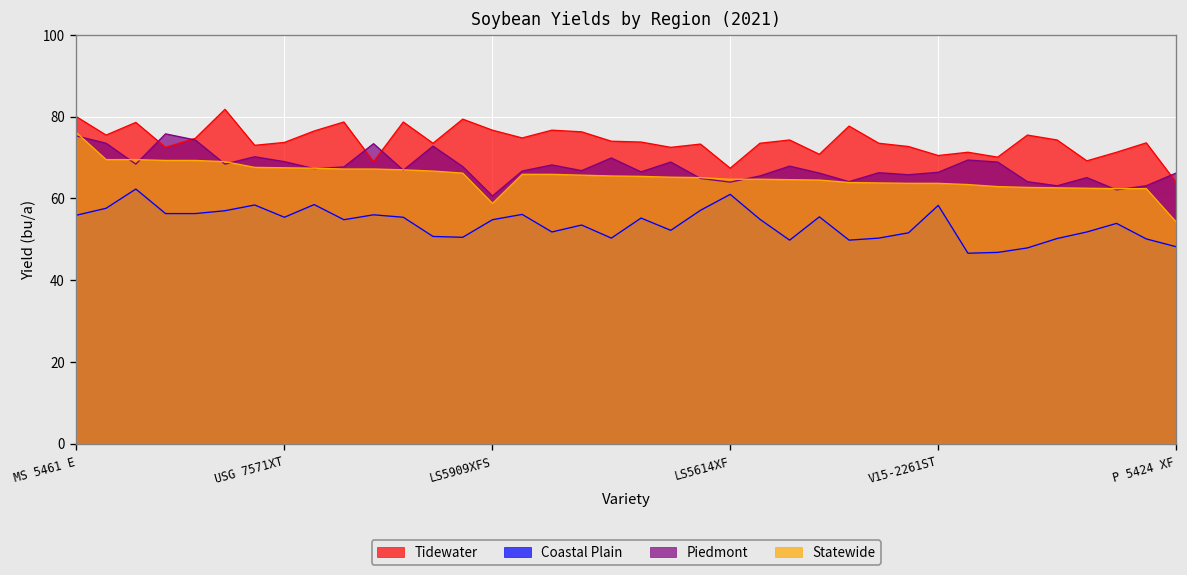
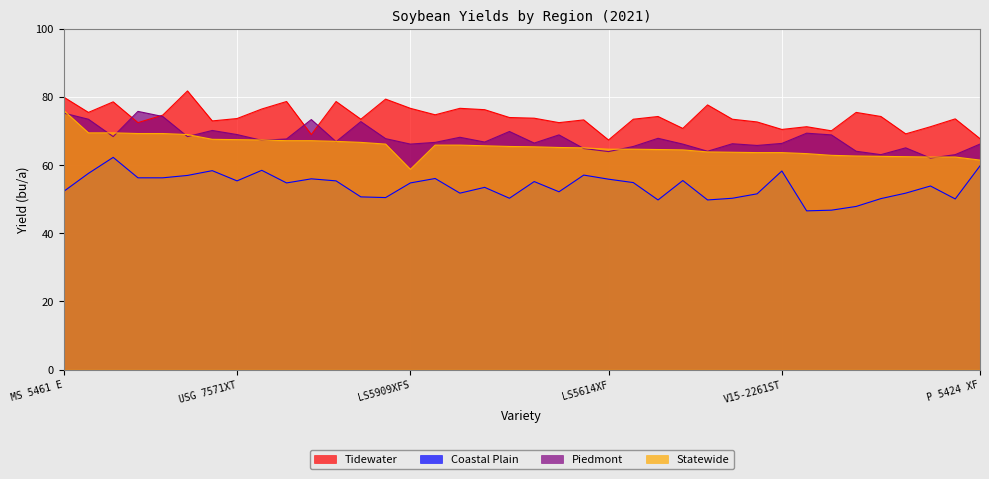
  {
    "Tidewater": {
      "MS 5461 E": 80,
      "USG 7571XT": 74,
      "LS5909XFS": 77,
      "LS5614XF": 67,
      "V15-2261ST": 71,
-     "P 5424 XF": 64
+     "P 5424 XF": 68
    },
    "Coastal Plain": {
-     "MS 5461 E": 56,
+     "MS 5461 E": 52,
      "USG 7571XT": 55,
      "LS5909XFS": 55,
-     "LS5614XF": 61,
+     "LS5614XF": 56,
      "V15-2261ST": 58,
-     "P 5424 XF": 48
+     "P 5424 XF": 60
    },
    "Piedmont": {
      "MS 5461 E": 75,
      "USG 7571XT": 69,
-     "LS5909XFS": 61,
+     "LS5909XFS": 66,
      "V15-2261ST": 66,
      "P 5424 XF": 66
    },
    "Statewide": {
      "MS 5461 E": 76,
      "USG 7571XT": 68,
      "LS5909XFS": 59,
      "V15-2261ST": 64,
-     "P 5424 XF": 54
+     "P 5424 XF": 62
    }
  }
